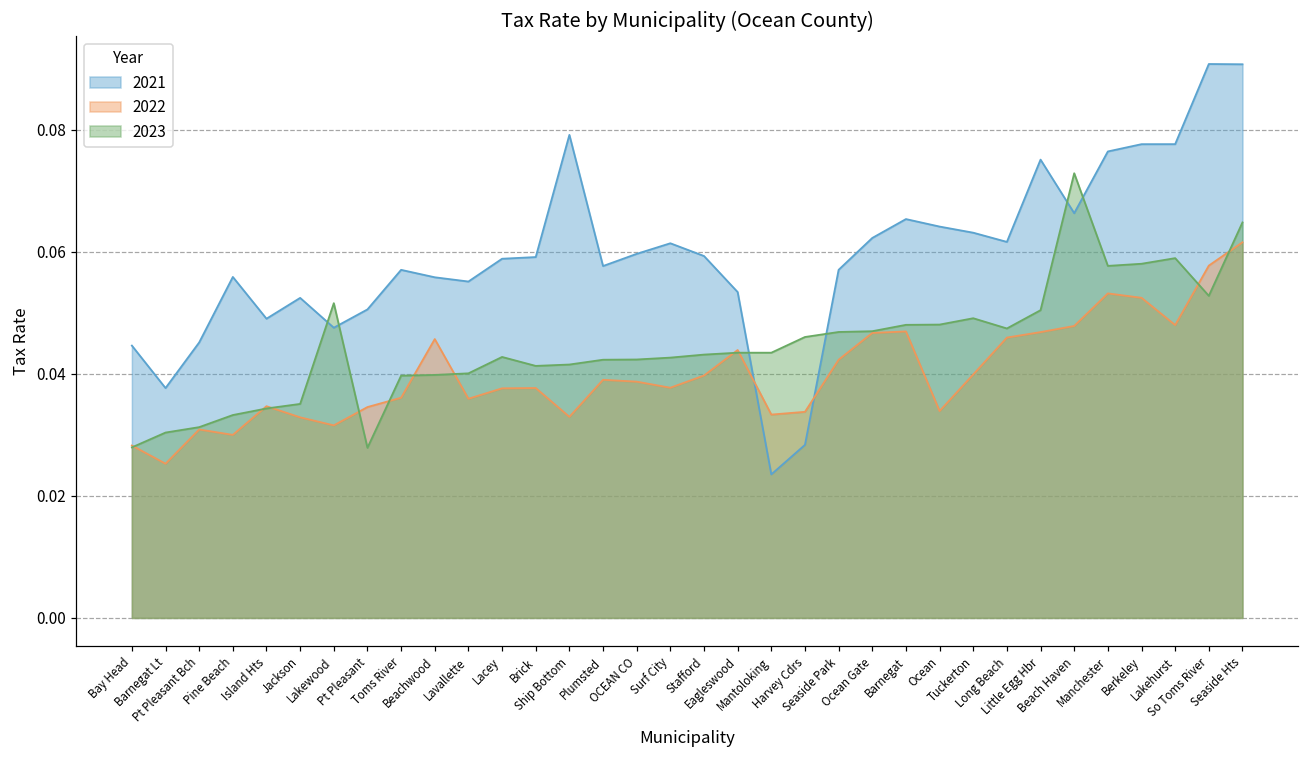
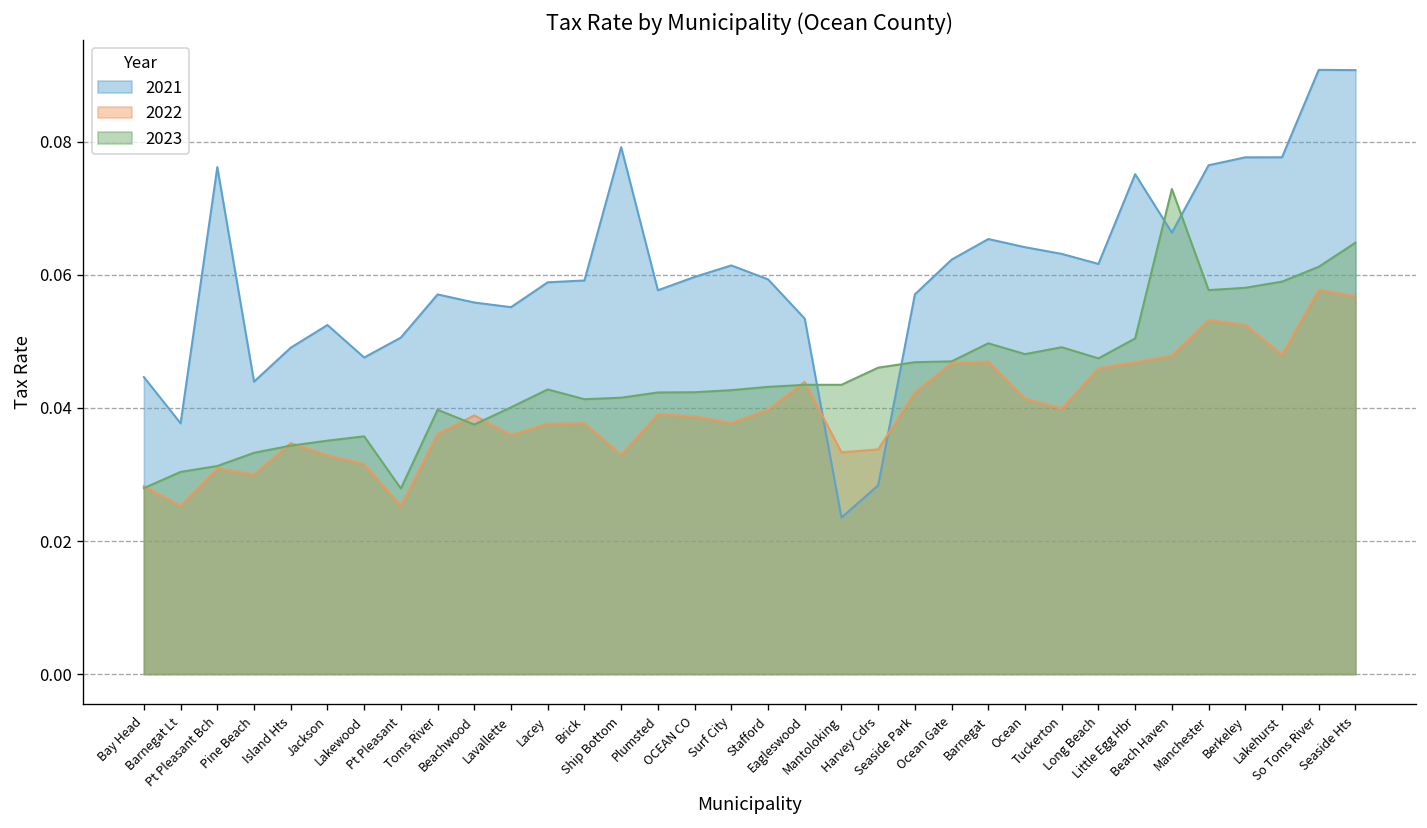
  {
    "2021": {
      "Bay Head": 0.045,
      "Barnegat Lt": 0.038,
-     "Pt Pleasant Bch": 0.045,
-     "Pine Beach": 0.056,
+     "Pt Pleasant Bch": 0.076,
+     "Pine Beach": 0.044,
      "Island Hts": 0.049,
      "Jackson": 0.052,
      "Lakewood": 0.048,
      "Pt Pleasant": 0.051,
      "Toms River": 0.057,
      "Beachwood": 0.056,
      "Lavallette": 0.055,
      "Lacey": 0.059,
      "Brick": 0.059,
      "Ship Bottom": 0.079,
      "Plumsted": 0.058,
      "OCEAN CO": 0.060,
      "Surf City": 0.061,
      "Stafford": 0.059,
      "Eagleswood": 0.053,
      "Mantoloking": 0.024,
      "Harvey Cdrs": 0.028,
      "Seaside Park": 0.057,
      "Ocean Gate": 0.062,
      "Barnegat": 0.065,
      "Ocean": 0.064,
      "Tuckerton": 0.063,
      "Long Beach": 0.062,
      "Little Egg Hbr": 0.075,
      "Beach Haven": 0.066,
      "Manchester": 0.076,
      "Berkeley": 0.078,
      "Lakehurst": 0.078,
      "So Toms River": 0.091,
      "Seaside Hts": 0.091
    },
    "2022": {
      "Barnegat Lt": 0.025,
      "Pine Beach": 0.030,
      "Jackson": 0.033,
      "Lakewood": 0.032,
-     "Pt Pleasant": 0.035,
+     "Pt Pleasant": 0.025,
      "Toms River": 0.036,
-     "Beachwood": 0.046,
+     "Beachwood": 0.039,
      "Lavallette": 0.036,
      "Lacey": 0.038,
      "Brick": 0.038,
      "Ship Bottom": 0.033,
      "Plumsted": 0.039,
      "OCEAN CO": 0.039,
      "Surf City": 0.038,
      "Stafford": 0.040,
      "Mantoloking": 0.033,
      "Harvey Cdrs": 0.034,
      "Seaside Park": 0.042,
      "Barnegat": 0.047,
-     "Ocean": 0.034,
+     "Ocean": 0.041,
      "Tuckerton": 0.040,
      "Long Beach": 0.046,
      "Little Egg Hbr": 0.047,
      "Beach Haven": 0.048,
      "Manchester": 0.053,
      "Berkeley": 0.052,
      "Lakehurst": 0.048,
      "So Toms River": 0.058,
-     "Seaside Hts": 0.062
+     "Seaside Hts": 0.057
    },
    "2023": {
      "Barnegat Lt": 0.030,
      "Pine Beach": 0.033,
      "Jackson": 0.035,
-     "Lakewood": 0.052,
+     "Lakewood": 0.036,
      "Pt Pleasant": 0.028,
      "Toms River": 0.040,
-     "Beachwood": 0.040,
+     "Beachwood": 0.038,
      "Lavallette": 0.040,
      "Lacey": 0.043,
      "Brick": 0.041,
      "Ship Bottom": 0.042,
      "Plumsted": 0.042,
      "OCEAN CO": 0.042,
      "Surf City": 0.043,
      "Stafford": 0.043,
      "Mantoloking": 0.043,
      "Harvey Cdrs": 0.046,
      "Seaside Park": 0.047,
-     "Barnegat": 0.048,
+     "Barnegat": 0.050,
      "Ocean": 0.048,
      "Tuckerton": 0.049,
      "Long Beach": 0.047,
      "Little Egg Hbr": 0.050,
      "Beach Haven": 0.073,
      "Manchester": 0.058,
      "Berkeley": 0.058,
      "Lakehurst": 0.059,
-     "So Toms River": 0.053,
+     "So Toms River": 0.061,
      "Seaside Hts": 0.065
    }
  }
